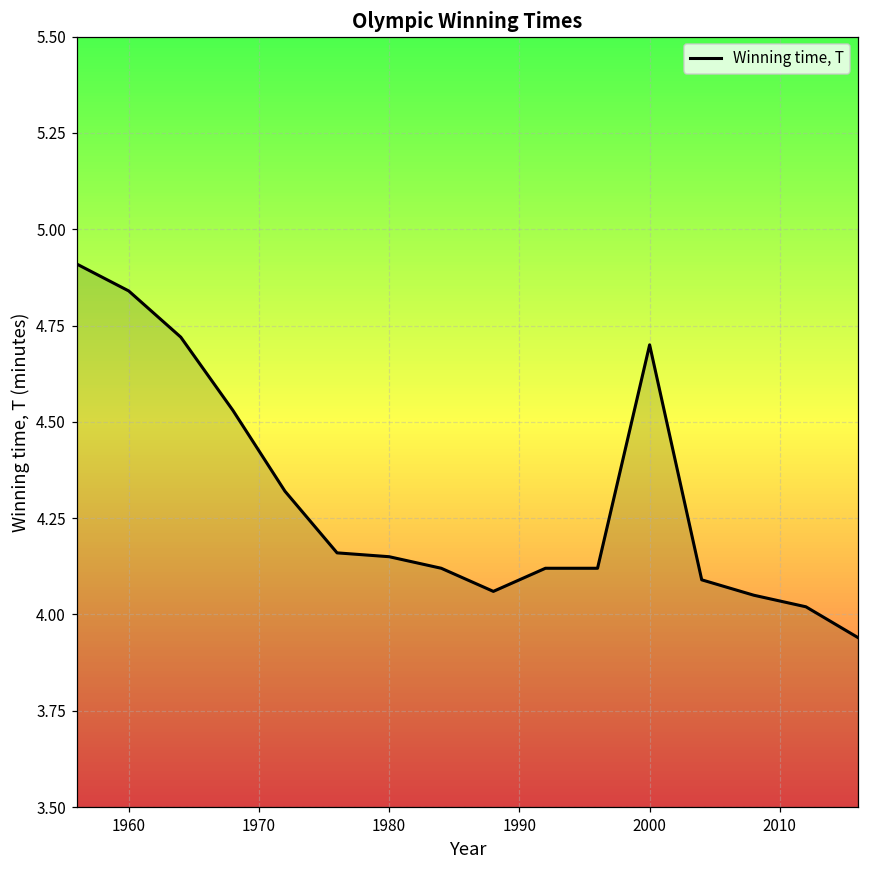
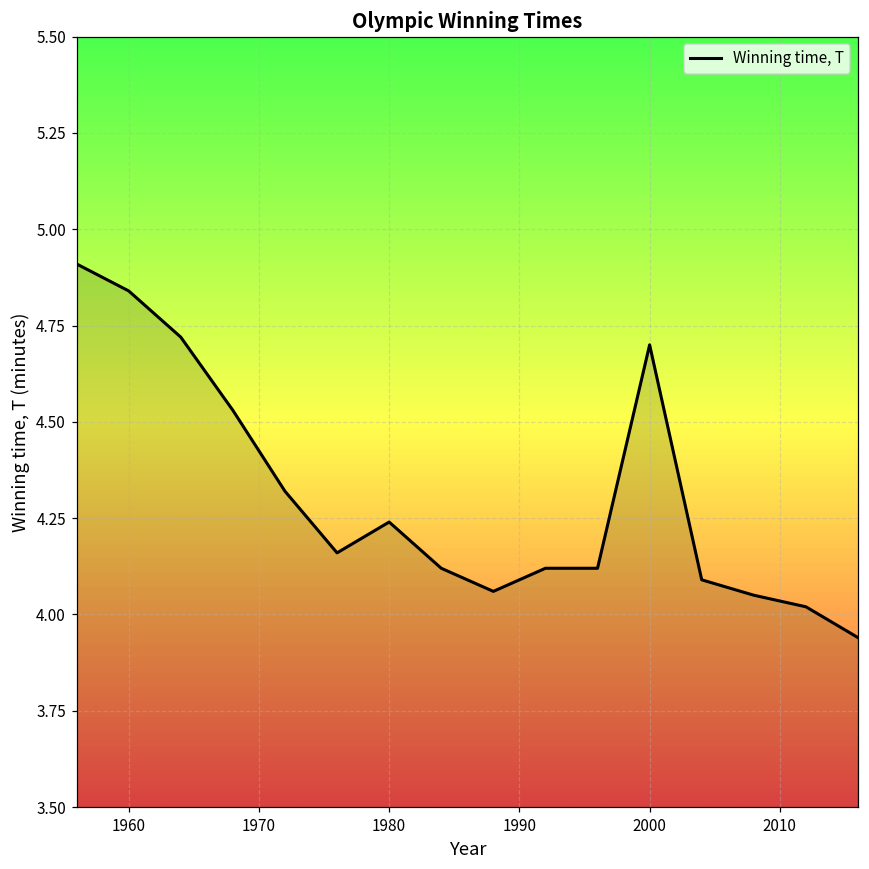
  {
    "1960": 4.84,
-   "1980": 4.15,
+   "1980": 4.24,
    "2000": 4.70
  }
